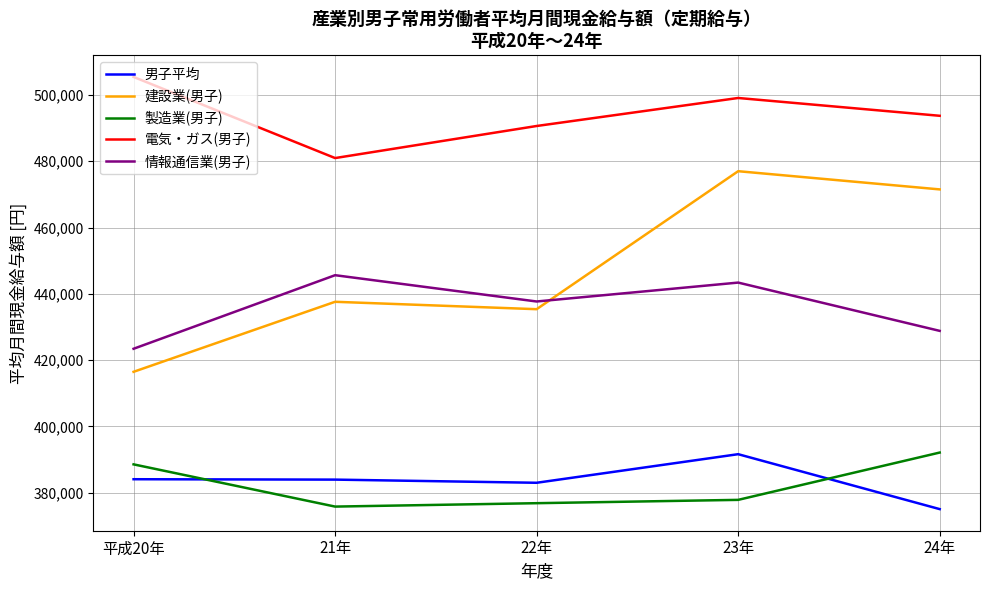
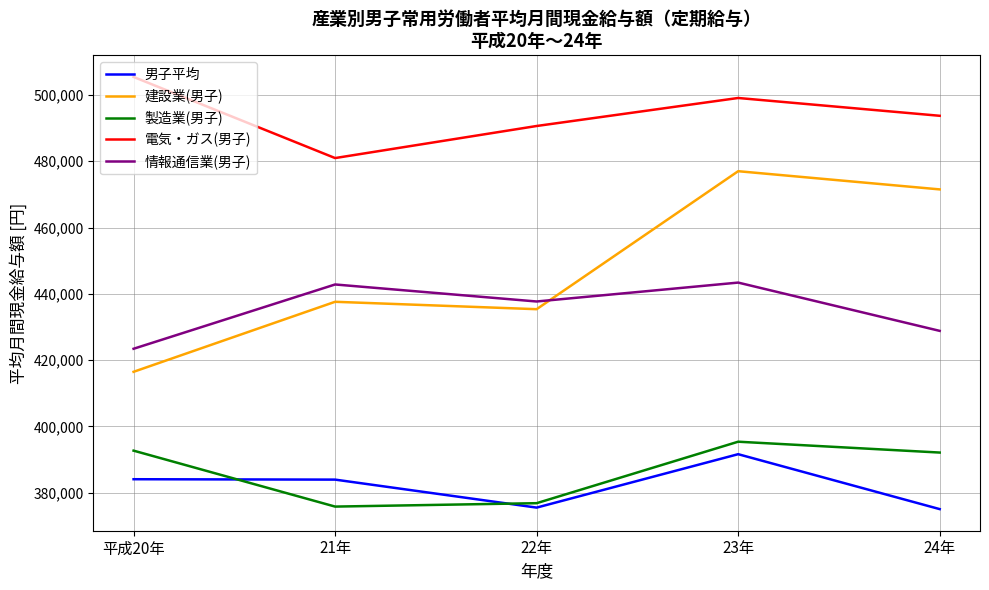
  {
    "男子平均": {
      "平成20年": "384,000",
      "21年": "384,000",
-     "22年": "383,000",
+     "22年": "376,000",
      "23年": "392,000",
      "24年": "375,000"
    },
    "建設業(男子)": {
      "平成20年": "416,000",
      "21年": "438,000",
      "22年": "435,000",
      "23年": "477,000",
      "24年": "472,000"
    },
    "製造業(男子)": {
-     "平成20年": "389,000",
+     "平成20年": "393,000",
      "21年": "376,000",
      "22年": "377,000",
-     "23年": "378,000",
+     "23年": "395,000",
      "24年": "392,000"
    },
    "電気・ガス(男子)": {
      "21年": "481,000",
      "22年": "491,000",
      "23年": "499,000",
      "24年": "494,000"
    },
    "情報通信業(男子)": {
      "平成20年": "423,000",
-     "21年": "446,000",
+     "21年": "443,000",
      "22年": "438,000",
      "23年": "443,000",
      "24年": "429,000"
    }
  }
